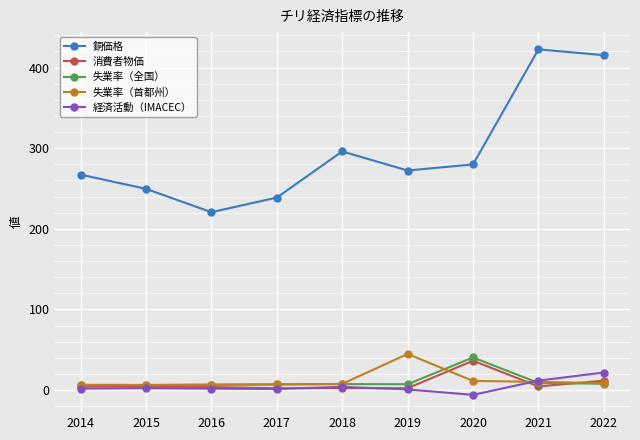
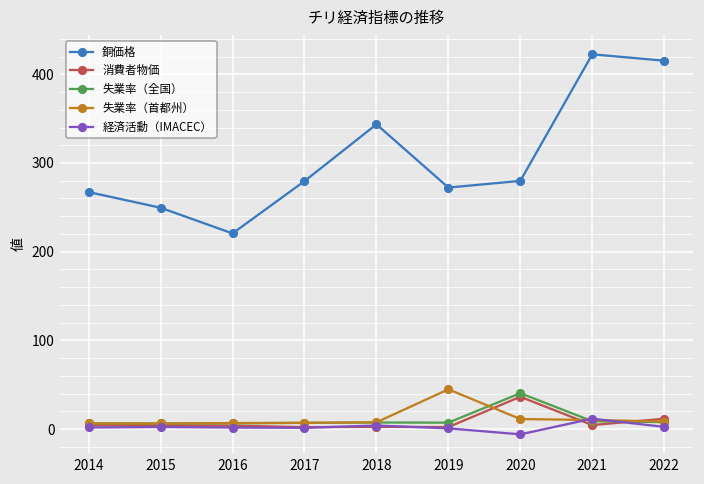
  {
    "銅価格": {
      "2014": 270,
      "2015": 250,
      "2016": 220,
-     "2017": 240,
-     "2018": 300,
+     "2017": 280,
+     "2018": 340,
      "2019": 270,
      "2020": 280,
      "2021": 420,
      "2022": 420
    },
    "消費者物価": {
      "2020": 40,
      "2021": 0
    },
    "失業率（全国）": {
      "2019": 10,
      "2020": 40
    },
    "失業率（首都州）": {
      "2019": 40,
      "2020": 10
    },
    "経済活動（IMACEC）": {
      "2020": -10,
-     "2022": 20
+     "2022": 0
    }
  }
